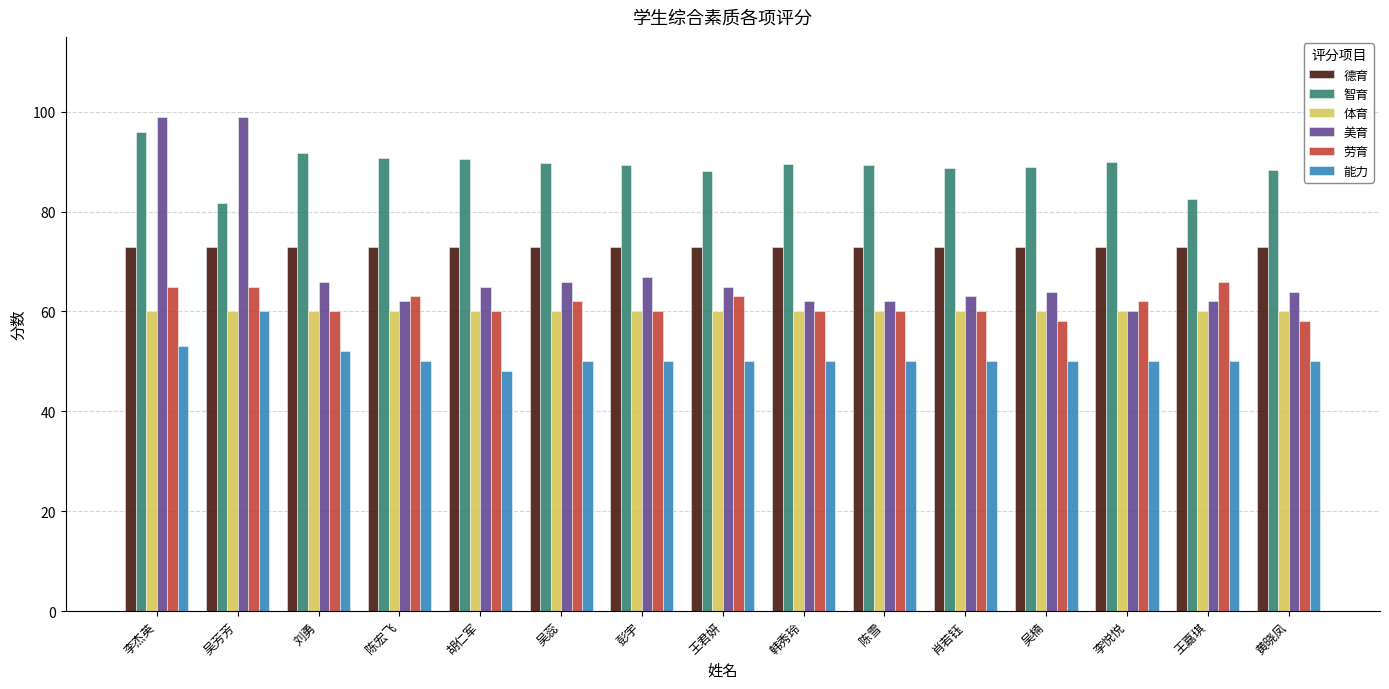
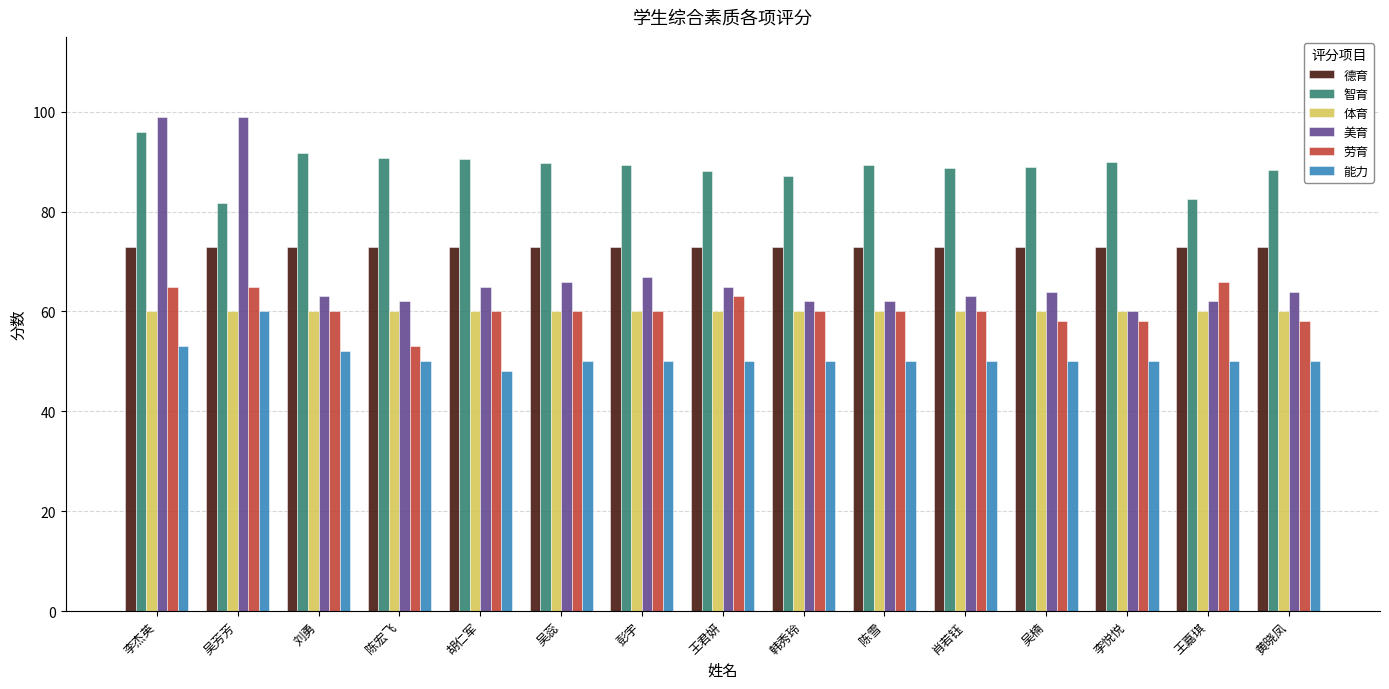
  {
    "德育": {
      "李杰英": 73,
      "吴芳芳": 73,
      "刘勇": 73,
      "陈宏飞": 73,
      "胡仁军": 73,
      "吴蕊": 73,
      "彭宇": 73,
      "王君妍": 73,
      "韩秀玲": 73,
      "陈雪": 73,
      "肖若钰": 73,
      "吴楠": 73,
      "李悦悦": 73,
      "王嘉琪": 73,
      "黄晓凤": 73
    },
    "智育": {
      "李杰英": 96,
      "吴芳芳": 82,
      "刘勇": 92,
      "陈宏飞": 91,
      "胡仁军": 91,
      "吴蕊": 90,
      "彭宇": 89,
      "王君妍": 88,
-     "韩秀玲": 89,
+     "韩秀玲": 87,
      "陈雪": 89,
      "肖若钰": 89,
      "吴楠": 89,
      "李悦悦": 90,
      "王嘉琪": 83,
      "黄晓凤": 88
    },
    "体育": {
      "李杰英": 60,
      "吴芳芳": 60,
      "刘勇": 60,
      "陈宏飞": 60,
      "胡仁军": 60,
      "吴蕊": 60,
      "彭宇": 60,
      "王君妍": 60,
      "韩秀玲": 60,
      "陈雪": 60,
      "肖若钰": 60,
      "吴楠": 60,
      "李悦悦": 60,
      "王嘉琪": 60,
      "黄晓凤": 60
    },
    "美育": {
      "李杰英": 99,
      "吴芳芳": 99,
-     "刘勇": 66,
+     "刘勇": 63,
      "陈宏飞": 62,
      "胡仁军": 65,
      "吴蕊": 66,
      "彭宇": 67,
      "王君妍": 65,
      "韩秀玲": 62,
      "陈雪": 62,
      "肖若钰": 63,
      "吴楠": 64,
      "李悦悦": 60,
      "王嘉琪": 62,
      "黄晓凤": 64
    },
    "劳育": {
      "李杰英": 65,
      "吴芳芳": 65,
      "刘勇": 60,
-     "陈宏飞": 63,
+     "陈宏飞": 53,
      "胡仁军": 60,
-     "吴蕊": 62,
+     "吴蕊": 60,
      "彭宇": 60,
      "王君妍": 63,
      "韩秀玲": 60,
      "陈雪": 60,
      "肖若钰": 60,
      "吴楠": 58,
-     "李悦悦": 62,
+     "李悦悦": 58,
      "王嘉琪": 66,
      "黄晓凤": 58
    },
    "能力": {
      "李杰英": 53,
      "吴芳芳": 60,
      "刘勇": 52,
      "陈宏飞": 50,
      "胡仁军": 48,
      "吴蕊": 50,
      "彭宇": 50,
      "王君妍": 50,
      "韩秀玲": 50,
      "陈雪": 50,
      "肖若钰": 50,
      "吴楠": 50,
      "李悦悦": 50,
      "王嘉琪": 50,
      "黄晓凤": 50
    }
  }
